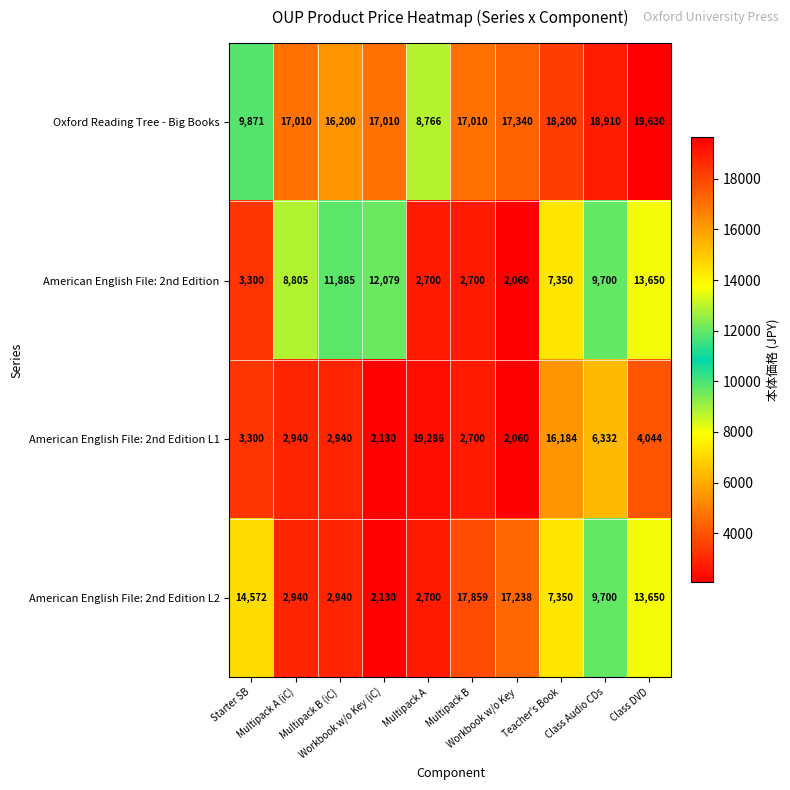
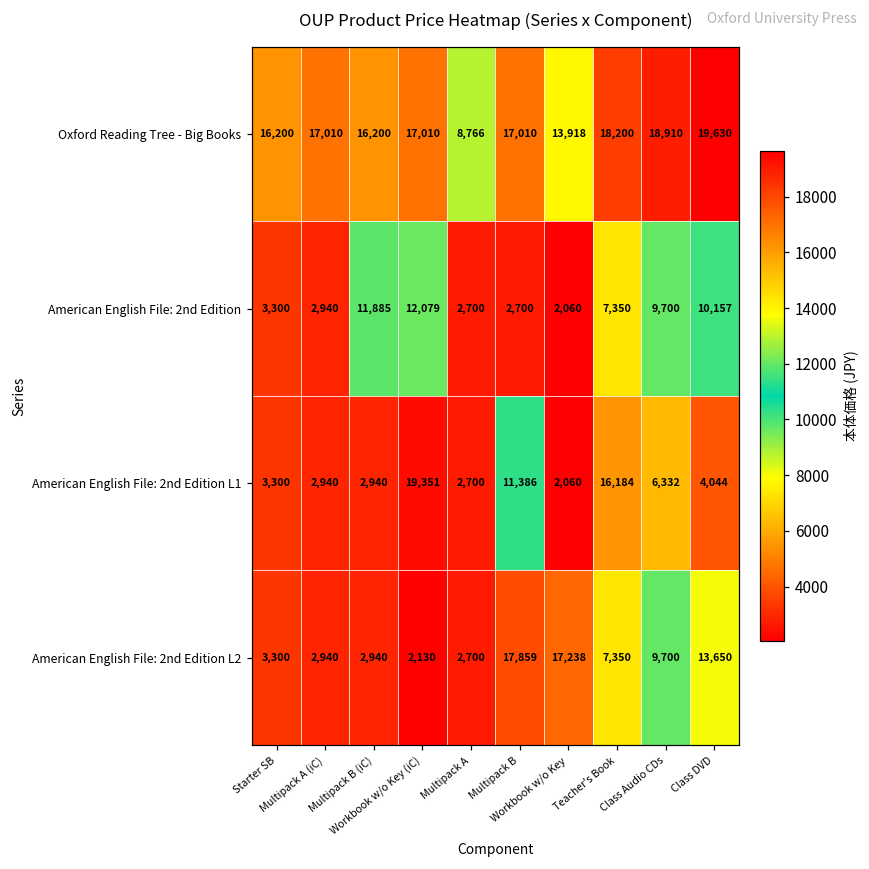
  {
    "Oxford Reading Tree - Big Books": {
-     "Starter SB": "9,871",
+     "Starter SB": "16,200",
      "Multipack A (iC)": "17,010",
      "Multipack B (iC)": "16,200",
      "Workbook w/o Key (iC)": "17,010",
      "Multipack A": "8,766",
      "Multipack B": "17,010",
-     "Workbook w/o Key": "17,340",
+     "Workbook w/o Key": "13,918",
      "Teacher's Book": "18,200",
      "Class Audio CDs": "18,910",
      "Class DVD": "19,630"
    },
    "American English File: 2nd Edition": {
      "Starter SB": "3,300",
-     "Multipack A (iC)": "8,805",
+     "Multipack A (iC)": "2,940",
      "Multipack B (iC)": "11,885",
      "Workbook w/o Key (iC)": "12,079",
      "Multipack A": "2,700",
      "Multipack B": "2,700",
      "Workbook w/o Key": "2,060",
      "Teacher's Book": "7,350",
      "Class Audio CDs": "9,700",
-     "Class DVD": "13,650"
+     "Class DVD": "10,157"
    },
    "American English File: 2nd Edition L1": {
      "Starter SB": "3,300",
      "Multipack A (iC)": "2,940",
      "Multipack B (iC)": "2,940",
-     "Workbook w/o Key (iC)": "2,130",
-     "Multipack A": "19,286",
-     "Multipack B": "2,700",
+     "Workbook w/o Key (iC)": "19,351",
+     "Multipack A": "2,700",
+     "Multipack B": "11,386",
      "Workbook w/o Key": "2,060",
      "Teacher's Book": "16,184",
      "Class Audio CDs": "6,332",
      "Class DVD": "4,044"
    },
    "American English File: 2nd Edition L2": {
-     "Starter SB": "14,572",
+     "Starter SB": "3,300",
      "Multipack A (iC)": "2,940",
      "Multipack B (iC)": "2,940",
      "Workbook w/o Key (iC)": "2,130",
      "Multipack A": "2,700",
      "Multipack B": "17,859",
      "Workbook w/o Key": "17,238",
      "Teacher's Book": "7,350",
      "Class Audio CDs": "9,700",
      "Class DVD": "13,650"
    }
  }
